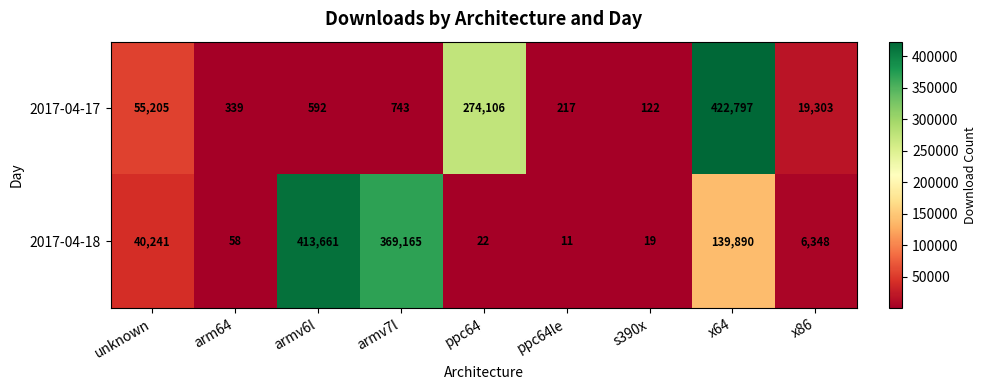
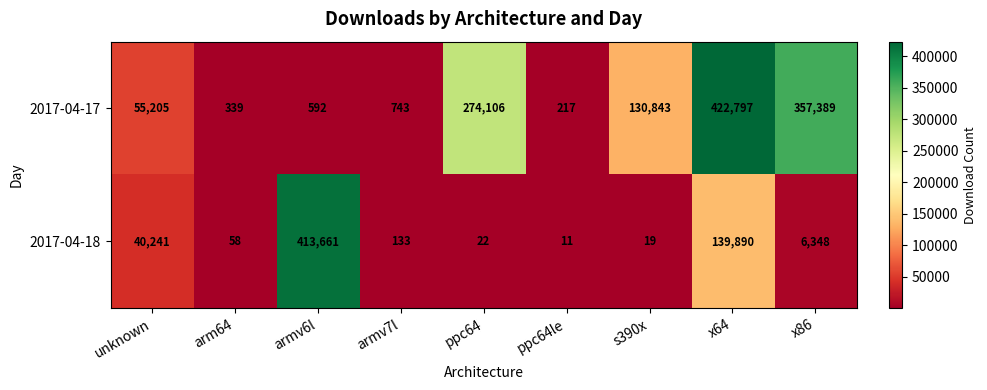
  {
    "2017-04-17": {
      "unknown": "55,205",
      "arm64": "339",
      "armv6l": "592",
      "armv7l": "743",
      "ppc64": "274,106",
      "ppc64le": "217",
-     "s390x": "122",
+     "s390x": "130,843",
      "x64": "422,797",
-     "x86": "19,303"
+     "x86": "357,389"
    },
    "2017-04-18": {
      "unknown": "40,241",
      "arm64": "58",
      "armv6l": "413,661",
-     "armv7l": "369,165",
+     "armv7l": "133",
      "ppc64": "22",
      "ppc64le": "11",
      "s390x": "19",
      "x64": "139,890",
      "x86": "6,348"
    }
  }
